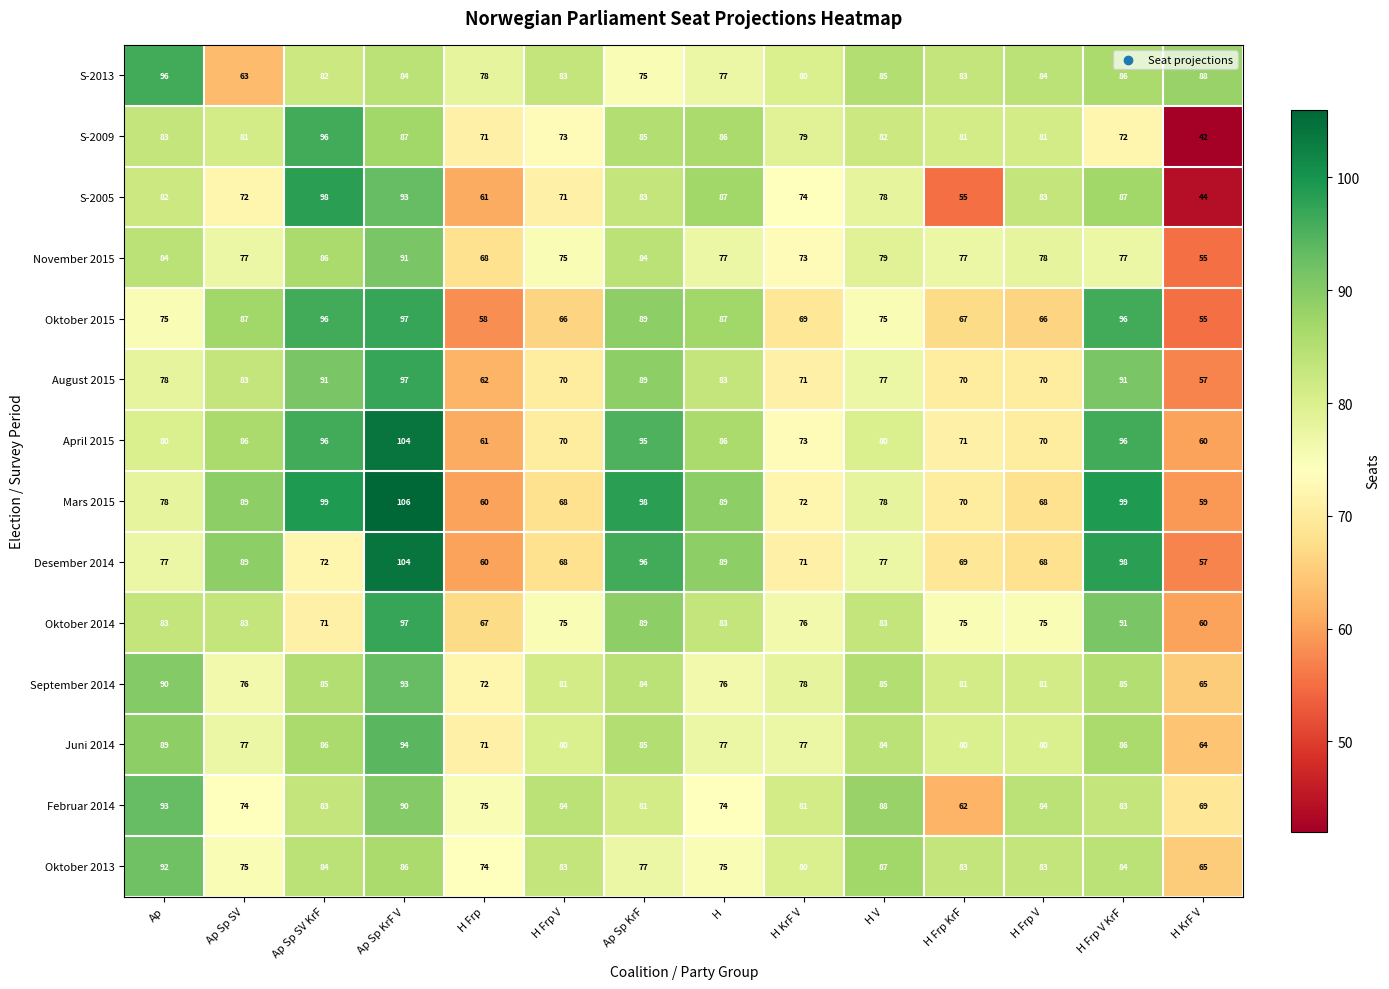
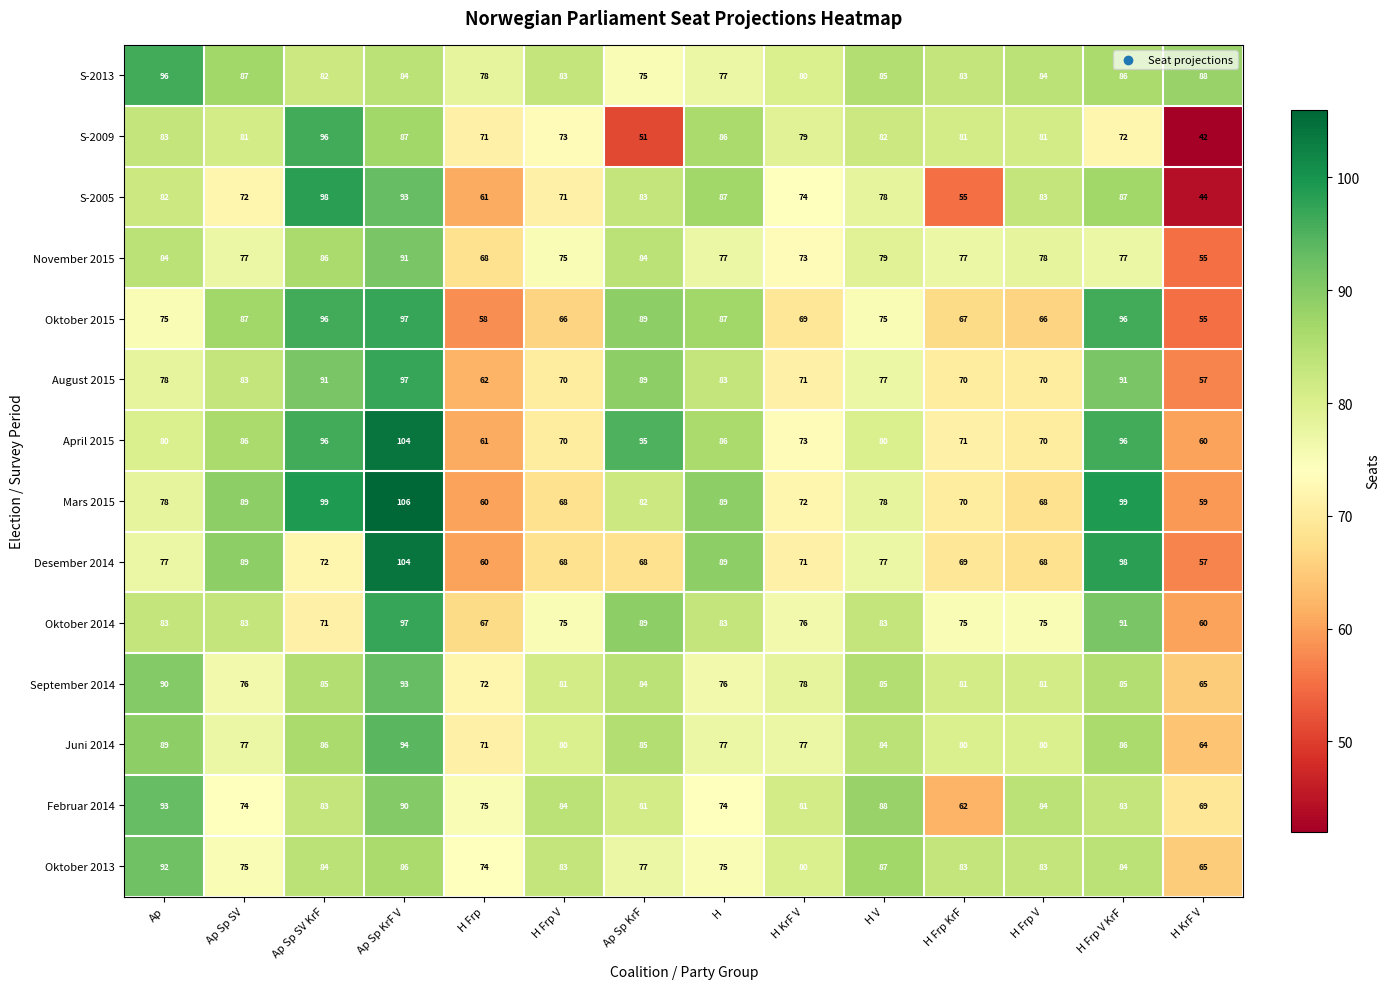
  {
    "S-2013": {
      "Ap": 96,
-     "Ap Sp SV": 63,
+     "Ap Sp SV": 87,
      "Ap Sp SV KrF": 82,
      "Ap Sp KrF V": 84,
      "H Frp": 78,
      "Ap Sp KrF": 75,
      "H": 77,
      "H V": 85,
      "H Frp KrF": 83,
      "H Frp V KrF": 86
    },
    "S-2009": {
      "Ap": 83,
      "Ap Sp SV": 81,
      "Ap Sp SV KrF": 96,
      "Ap Sp KrF V": 87,
      "H Frp": 71,
-     "Ap Sp KrF": 85,
+     "Ap Sp KrF": 51,
      "H": 86,
      "H V": 82,
      "H Frp KrF": 81,
      "H Frp V KrF": 72
    },
    "S-2005": {
      "Ap": 82,
      "Ap Sp SV": 72,
      "Ap Sp SV KrF": 98,
      "Ap Sp KrF V": 93,
      "H Frp": 61,
      "Ap Sp KrF": 83,
      "H": 87,
      "H V": 78,
      "H Frp KrF": 55,
      "H Frp V KrF": 87
    },
    "November 2015": {
      "Ap": 84,
      "Ap Sp SV": 77,
      "Ap Sp SV KrF": 86,
      "Ap Sp KrF V": 91,
      "H Frp": 68,
      "Ap Sp KrF": 84,
      "H": 77,
      "H V": 79,
      "H Frp KrF": 77,
      "H Frp V KrF": 77
    },
    "Oktober 2015": {
      "Ap": 75,
      "Ap Sp SV": 87,
      "Ap Sp SV KrF": 96,
      "Ap Sp KrF V": 97,
      "H Frp": 58,
      "Ap Sp KrF": 89,
      "H": 87,
      "H V": 75,
      "H Frp KrF": 67,
      "H Frp V KrF": 96
    },
    "August 2015": {
      "Ap": 78,
      "Ap Sp SV": 83,
      "Ap Sp SV KrF": 91,
      "Ap Sp KrF V": 97,
      "H Frp": 62,
      "Ap Sp KrF": 89,
      "H": 83,
      "H V": 77,
      "H Frp KrF": 70,
      "H Frp V KrF": 91
    },
    "April 2015": {
      "Ap": 80,
      "Ap Sp SV": 86,
      "Ap Sp SV KrF": 96,
      "Ap Sp KrF V": 104,
      "H Frp": 61,
      "Ap Sp KrF": 95,
      "H": 86,
      "H V": 80,
      "H Frp KrF": 71,
      "H Frp V KrF": 96
    },
    "Mars 2015": {
      "Ap": 78,
      "Ap Sp SV": 89,
      "Ap Sp SV KrF": 99,
      "Ap Sp KrF V": 106,
      "H Frp": 60,
-     "Ap Sp KrF": 98,
+     "Ap Sp KrF": 82,
      "H": 89,
      "H V": 78,
      "H Frp KrF": 70,
      "H Frp V KrF": 99
    },
    "Desember 2014": {
      "Ap": 77,
      "Ap Sp SV": 89,
      "Ap Sp SV KrF": 72,
      "Ap Sp KrF V": 104,
      "H Frp": 60,
-     "Ap Sp KrF": 96,
+     "Ap Sp KrF": 68,
      "H": 89,
      "H V": 77,
      "H Frp KrF": 69,
      "H Frp V KrF": 98
    },
    "Oktober 2014": {
      "Ap": 83,
      "Ap Sp SV": 83,
      "Ap Sp SV KrF": 71,
      "Ap Sp KrF V": 97,
      "H Frp": 67,
      "Ap Sp KrF": 89,
      "H": 83,
      "H V": 83,
      "H Frp KrF": 75,
      "H Frp V KrF": 91
    },
    "September 2014": {
      "Ap": 90,
      "Ap Sp SV": 76,
      "Ap Sp SV KrF": 85,
      "Ap Sp KrF V": 93,
      "H Frp": 72,
      "Ap Sp KrF": 84,
      "H": 76,
      "H V": 85,
      "H Frp KrF": 81,
      "H Frp V KrF": 85
    },
    "Juni 2014": {
      "Ap": 89,
      "Ap Sp SV": 77,
      "Ap Sp SV KrF": 86,
      "Ap Sp KrF V": 94,
      "H Frp": 71,
      "Ap Sp KrF": 85,
      "H": 77,
      "H V": 84,
      "H Frp KrF": 80,
      "H Frp V KrF": 86
    },
    "Februar 2014": {
      "Ap": 93,
      "Ap Sp SV": 74,
      "Ap Sp SV KrF": 83,
      "Ap Sp KrF V": 90,
      "H Frp": 75,
      "Ap Sp KrF": 81,
      "H": 74,
      "H V": 88,
      "H Frp KrF": 62,
      "H Frp V KrF": 83
    },
    "Oktober 2013": {
      "Ap": 92,
      "Ap Sp SV": 75,
      "Ap Sp SV KrF": 84,
      "Ap Sp KrF V": 86,
      "H Frp": 74,
      "Ap Sp KrF": 77,
      "H": 75,
      "H V": 87,
      "H Frp KrF": 83,
      "H Frp V KrF": 84
    }
  }
